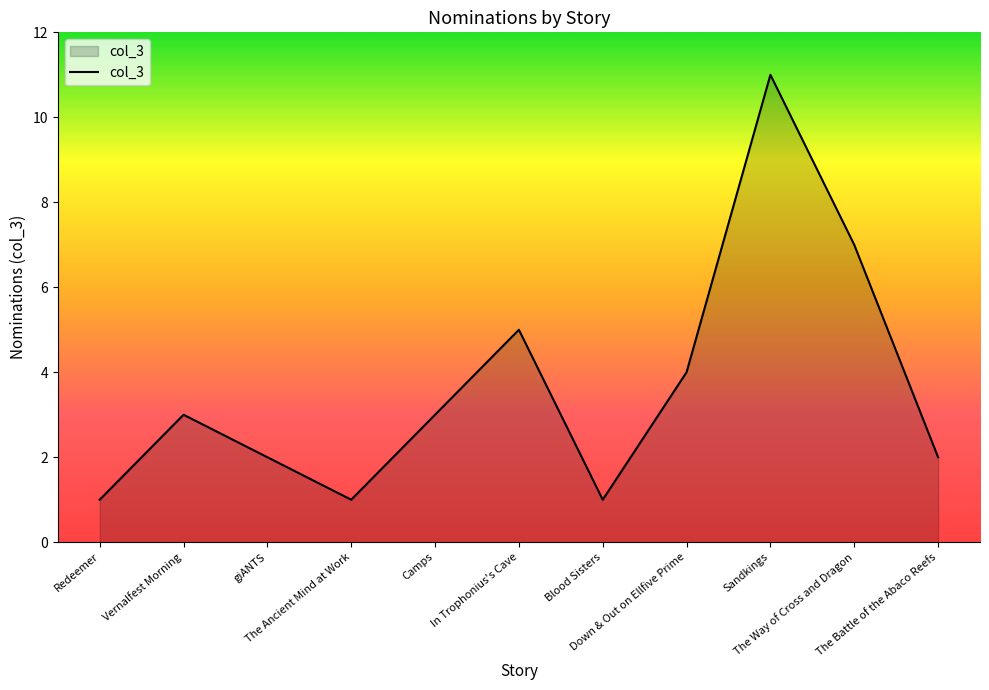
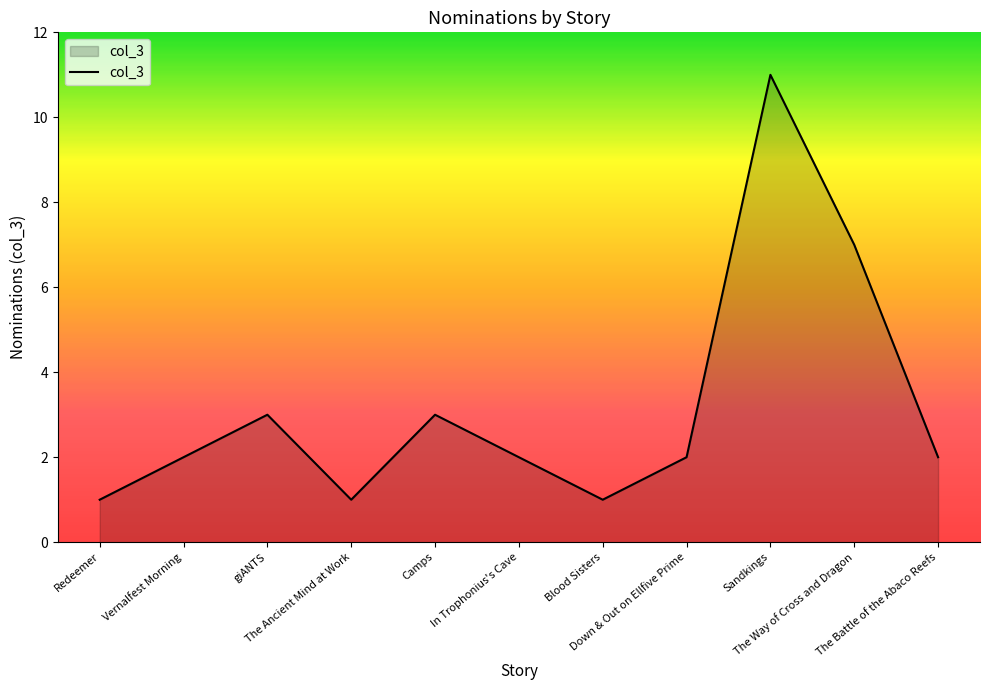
  {
    "Redeemer": 1,
-   "Vernalfest Morning": 3,
-   "giANTS": 2,
+   "Vernalfest Morning": 2,
+   "giANTS": 3,
    "The Ancient Mind at Work": 1,
    "Camps": 3,
-   "In Trophonius's Cave": 5,
+   "In Trophonius's Cave": 2,
    "Blood Sisters": 1,
-   "Down & Out on Ellfive Prime": 4,
+   "Down & Out on Ellfive Prime": 2,
    "Sandkings": 11,
    "The Way of Cross and Dragon": 7,
    "The Battle of the Abaco Reefs": 2
  }
